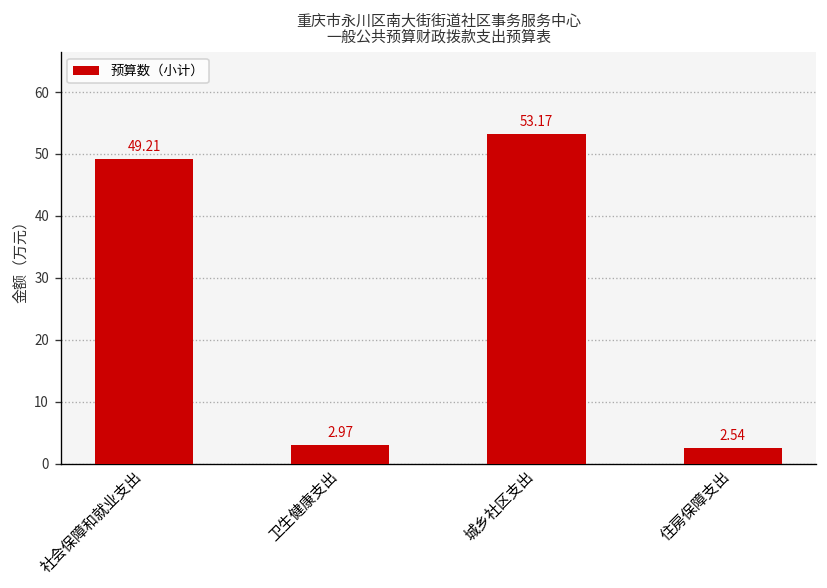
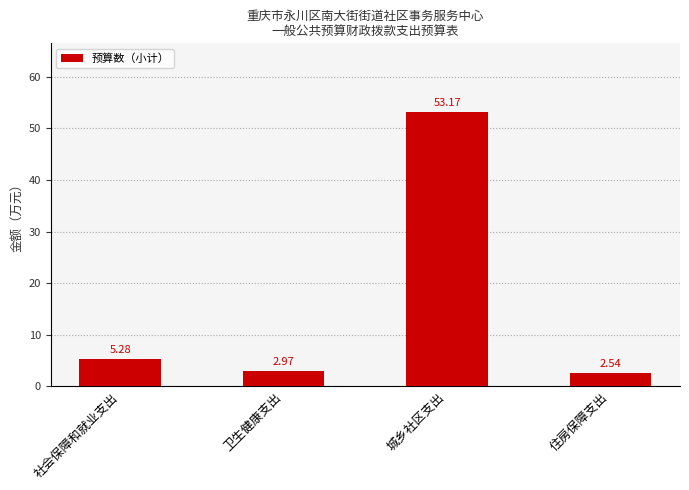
  {
-   "社会保障和就业支出": 49.21,
+   "社会保障和就业支出": 5.28,
    "卫生健康支出": 2.97,
    "城乡社区支出": 53.17,
    "住房保障支出": 2.54
  }
